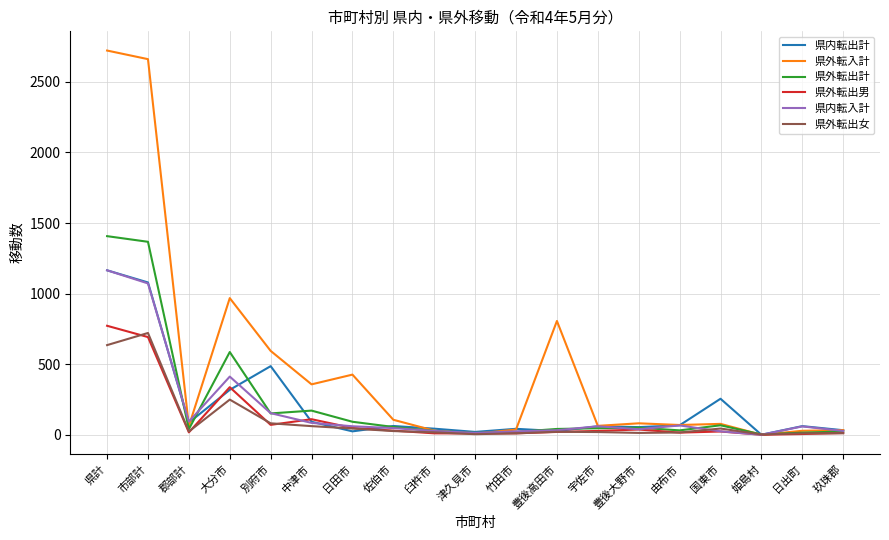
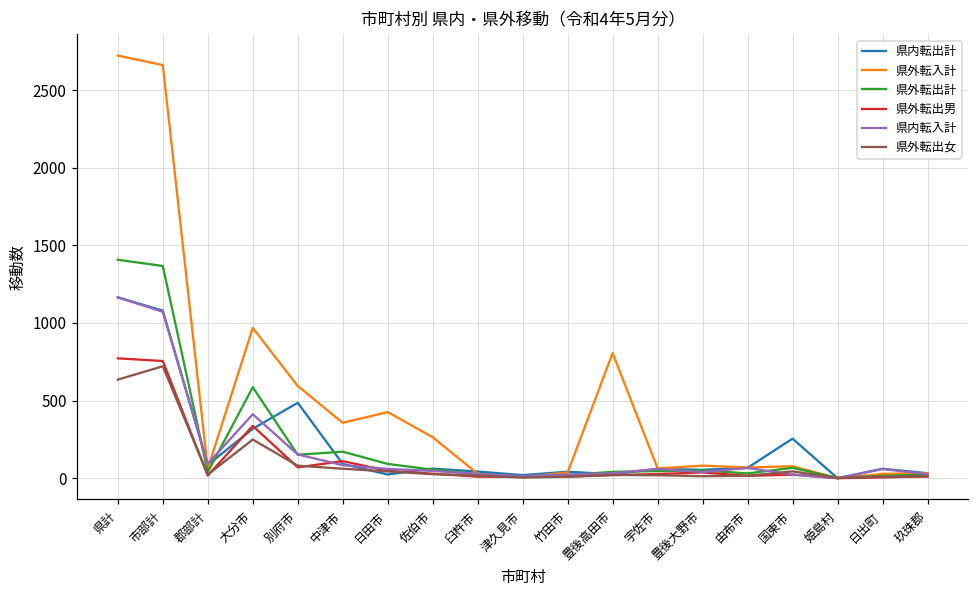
  {
    "県内転出計": {
      "大分市": 320,
      "別府市": 490,
      "日田市": 20,
      "国東市": 260
    },
    "県外転入計": {
      "県計": 2720,
      "市部計": 2660,
      "郡部計": 60,
      "大分市": 970,
      "別府市": 590,
      "中津市": 360,
      "日田市": 430,
-     "佐伯市": 110,
+     "佐伯市": 260,
      "豊後高田市": 810,
      "豊後大野市": 80
    },
    "県外転出計": {
      "県計": 1410,
      "市部計": 1370,
      "大分市": 590,
      "中津市": 170,
      "日田市": 90
    },
    "県外転出男": {
      "県計": 770,
-     "市部計": 690,
+     "市部計": 760,
      "大分市": 340,
      "中津市": 110
    },
    "県内転入計": {
      "大分市": 410
    },
    "県外転出女": {
      "県計": 640,
      "市部計": 720,
      "大分市": 250,
      "中津市": 60,
      "豊後大野市": 10,
      "国東市": 40
    }
  }
